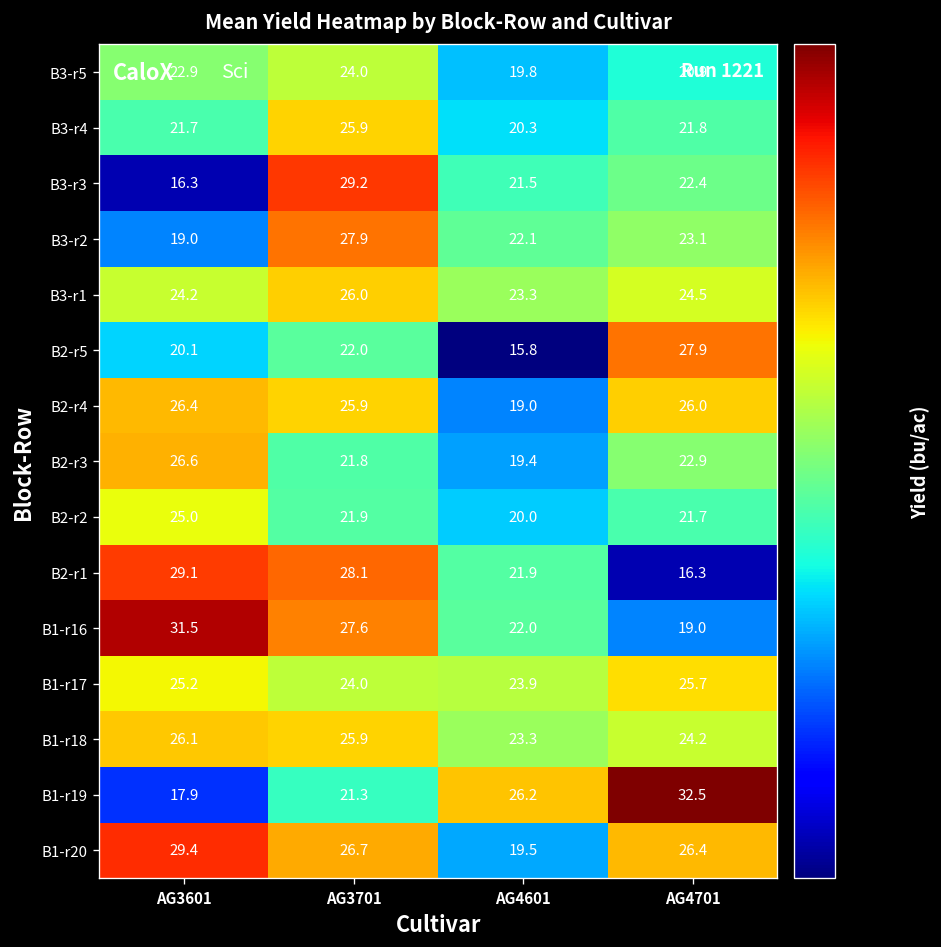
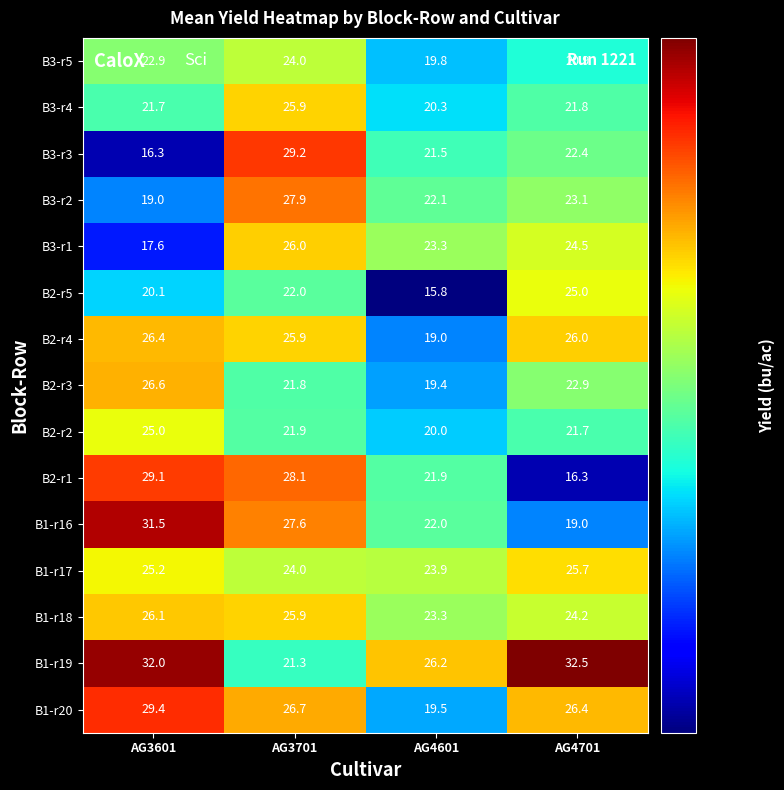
  {
    "B3-r5": {
      "AG3701": 24.0,
      "AG4601": 19.8
    },
    "B3-r4": {
      "AG3601": 21.7,
      "AG3701": 25.9,
      "AG4601": 20.3,
      "AG4701": 21.8
    },
    "B3-r3": {
      "AG3601": 16.3,
      "AG3701": 29.2,
      "AG4601": 21.5,
      "AG4701": 22.4
    },
    "B3-r2": {
      "AG3601": 19.0,
      "AG3701": 27.9,
      "AG4601": 22.1,
      "AG4701": 23.1
    },
    "B3-r1": {
-     "AG3601": 24.2,
+     "AG3601": 17.6,
      "AG3701": 26.0,
      "AG4601": 23.3,
      "AG4701": 24.5
    },
    "B2-r5": {
      "AG3601": 20.1,
      "AG3701": 22.0,
      "AG4601": 15.8,
-     "AG4701": 27.9
+     "AG4701": 25.0
    },
    "B2-r4": {
      "AG3601": 26.4,
      "AG3701": 25.9,
      "AG4601": 19.0,
      "AG4701": 26.0
    },
    "B2-r3": {
      "AG3601": 26.6,
      "AG3701": 21.8,
      "AG4601": 19.4,
      "AG4701": 22.9
    },
    "B2-r2": {
      "AG3601": 25.0,
      "AG3701": 21.9,
      "AG4601": 20.0,
      "AG4701": 21.7
    },
    "B2-r1": {
      "AG3601": 29.1,
      "AG3701": 28.1,
      "AG4601": 21.9,
      "AG4701": 16.3
    },
    "B1-r16": {
      "AG3601": 31.5,
      "AG3701": 27.6,
      "AG4601": 22.0,
      "AG4701": 19.0
    },
    "B1-r17": {
      "AG3601": 25.2,
      "AG3701": 24.0,
      "AG4601": 23.9,
      "AG4701": 25.7
    },
    "B1-r18": {
      "AG3601": 26.1,
      "AG3701": 25.9,
      "AG4601": 23.3,
      "AG4701": 24.2
    },
    "B1-r19": {
-     "AG3601": 17.9,
+     "AG3601": 32.0,
      "AG3701": 21.3,
      "AG4601": 26.2,
      "AG4701": 32.5
    },
    "B1-r20": {
      "AG3601": 29.4,
      "AG3701": 26.7,
      "AG4601": 19.5,
      "AG4701": 26.4
    }
  }
